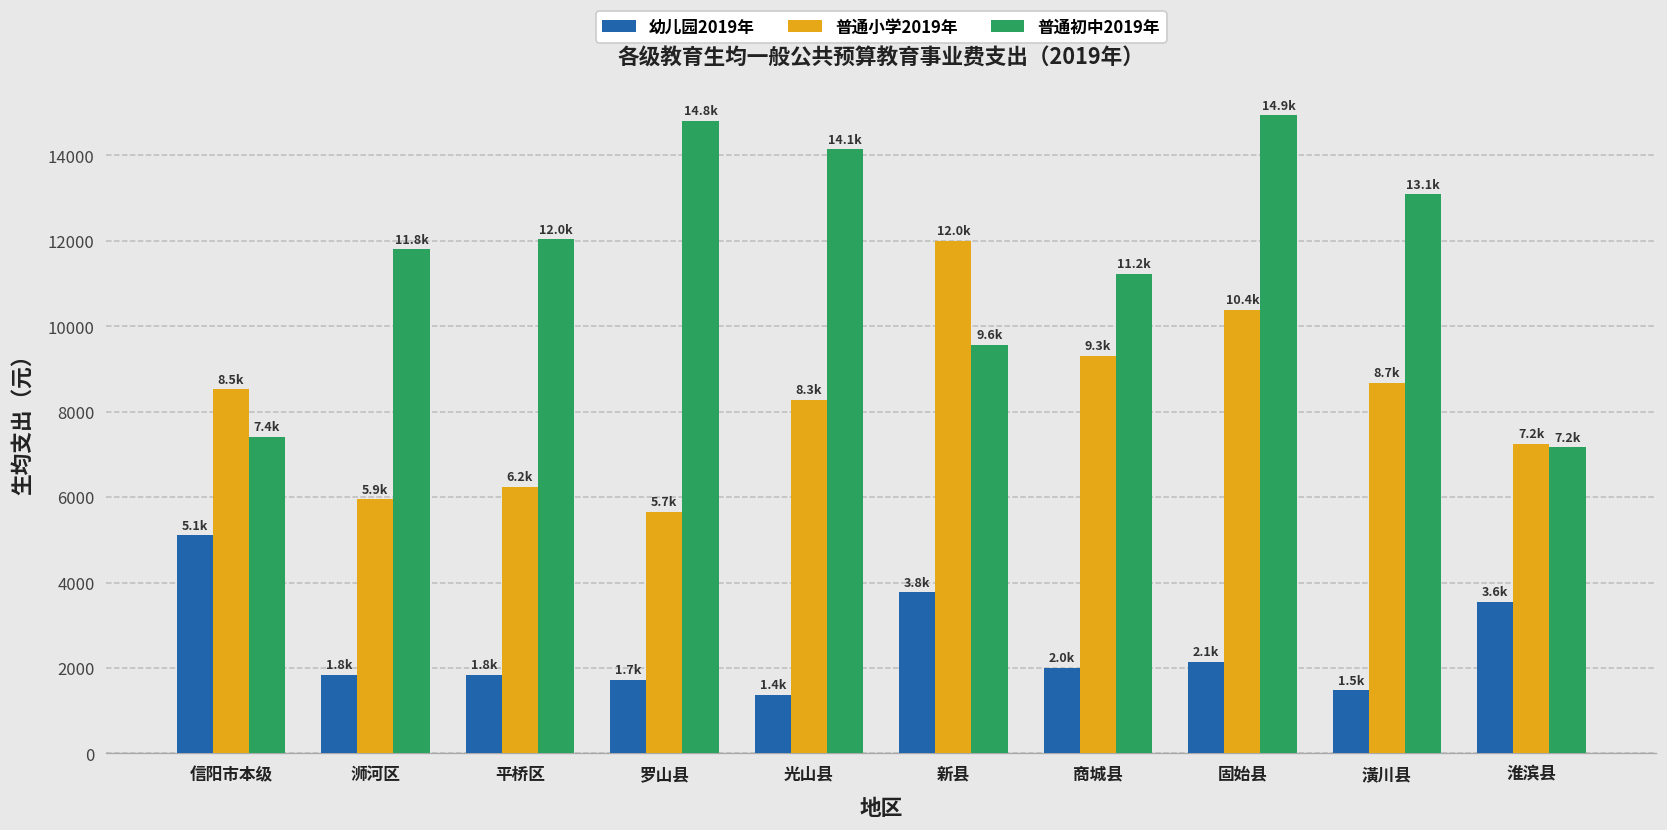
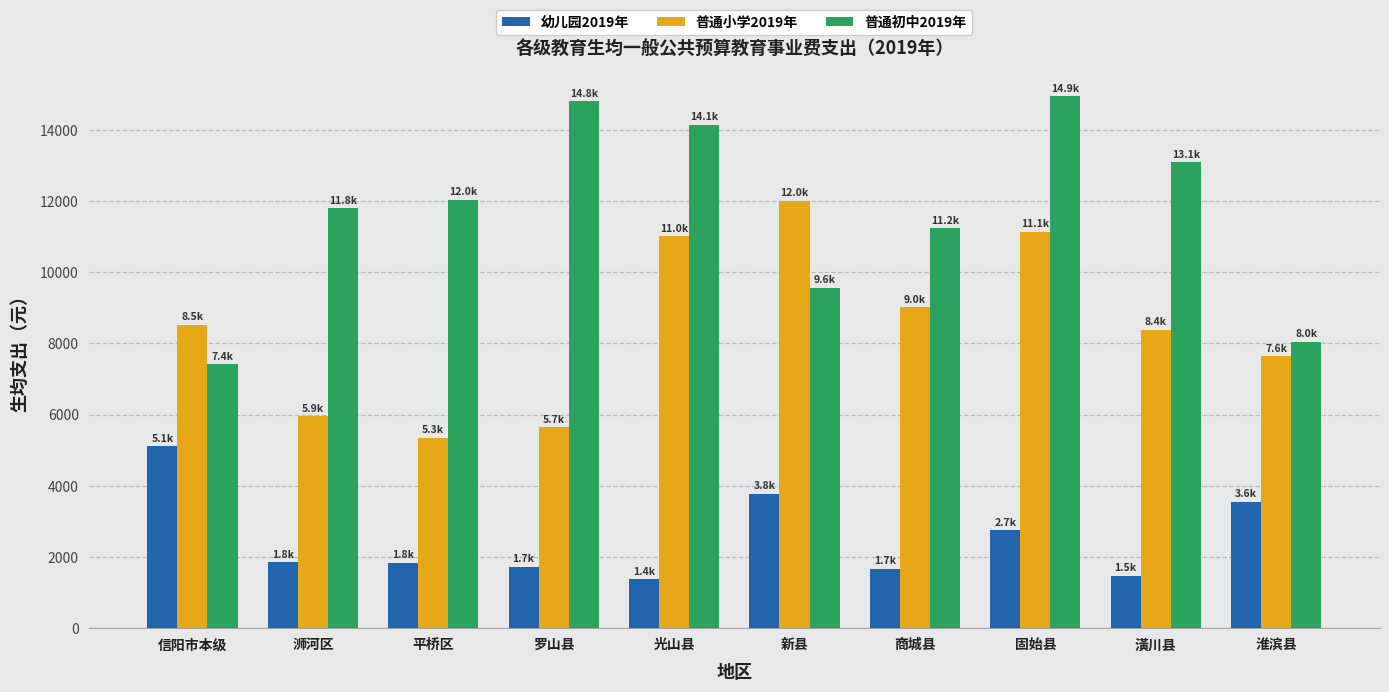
  {
    "幼儿园2019年": {
      "信阳市本级": "5.1k",
      "浉河区": "1.8k",
      "平桥区": "1.8k",
      "罗山县": "1.7k",
      "光山县": "1.4k",
      "新县": "3.8k",
-     "商城县": "2.0k",
-     "固始县": "2.1k",
+     "商城县": "1.7k",
+     "固始县": "2.7k",
      "潢川县": "1.5k",
      "淮滨县": "3.6k"
    },
    "普通小学2019年": {
      "信阳市本级": "8.5k",
      "浉河区": "5.9k",
-     "平桥区": "6.2k",
+     "平桥区": "5.3k",
      "罗山县": "5.7k",
-     "光山县": "8.3k",
+     "光山县": "11.0k",
      "新县": "12.0k",
-     "商城县": "9.3k",
-     "固始县": "10.4k",
-     "潢川县": "8.7k",
-     "淮滨县": "7.2k"
+     "商城县": "9.0k",
+     "固始县": "11.1k",
+     "潢川县": "8.4k",
+     "淮滨县": "7.6k"
    },
    "普通初中2019年": {
      "信阳市本级": "7.4k",
      "浉河区": "11.8k",
      "平桥区": "12.0k",
      "罗山县": "14.8k",
      "光山县": "14.1k",
      "新县": "9.6k",
      "商城县": "11.2k",
      "固始县": "14.9k",
      "潢川县": "13.1k",
-     "淮滨县": "7.2k"
+     "淮滨县": "8.0k"
    }
  }
